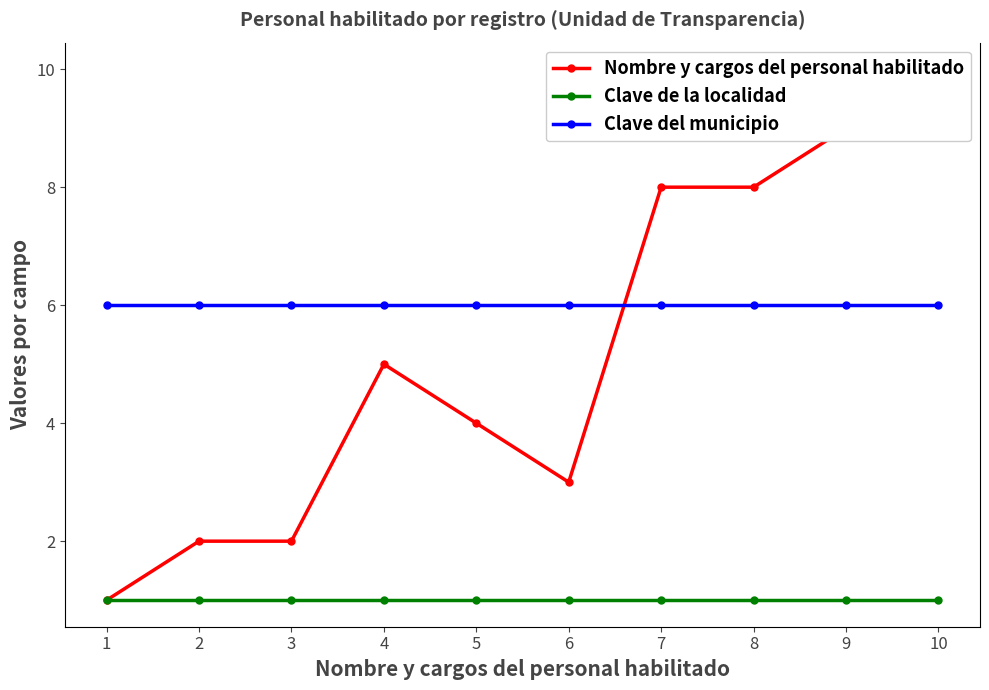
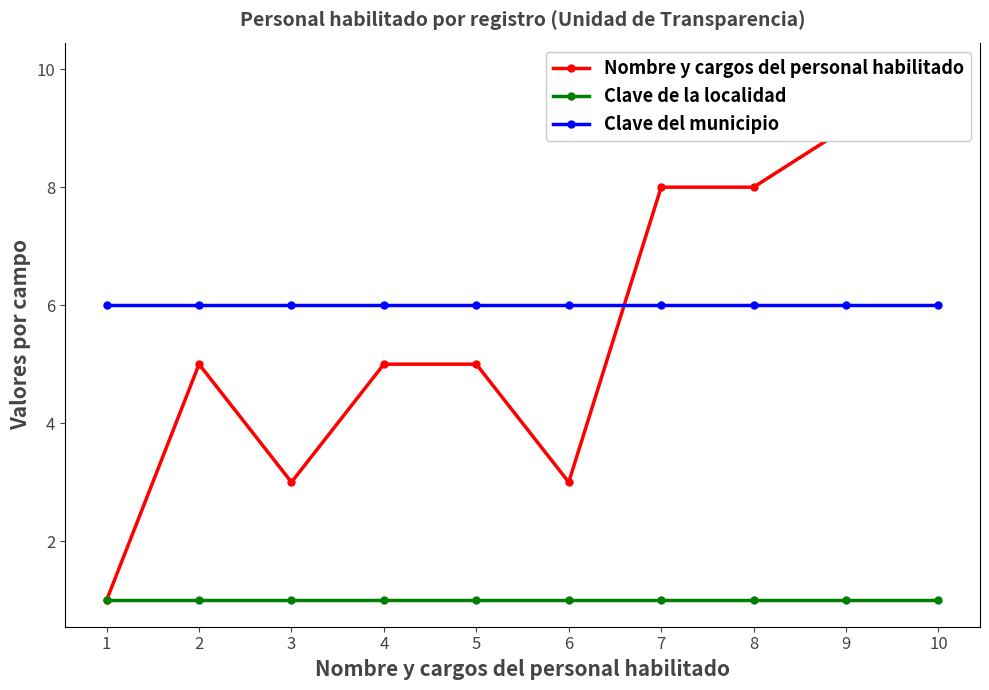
  {
    "Nombre y cargos del personal habilitado": {
-     "2": 2,
-     "3": 2,
+     "2": 5,
+     "3": 3,
      "4": 5,
-     "5": 4,
+     "5": 5,
      "6": 3,
      "7": 8,
      "8": 8
    },
    "Clave de la localidad": {
      "2": 1,
      "3": 1,
      "4": 1,
      "5": 1,
      "6": 1,
      "7": 1,
      "8": 1,
      "9": 1,
      "10": 1
    },
    "Clave del municipio": {
      "1": 6,
      "2": 6,
      "3": 6,
      "4": 6,
      "5": 6,
      "6": 6,
      "7": 6,
      "8": 6,
      "9": 6,
      "10": 6
    }
  }
